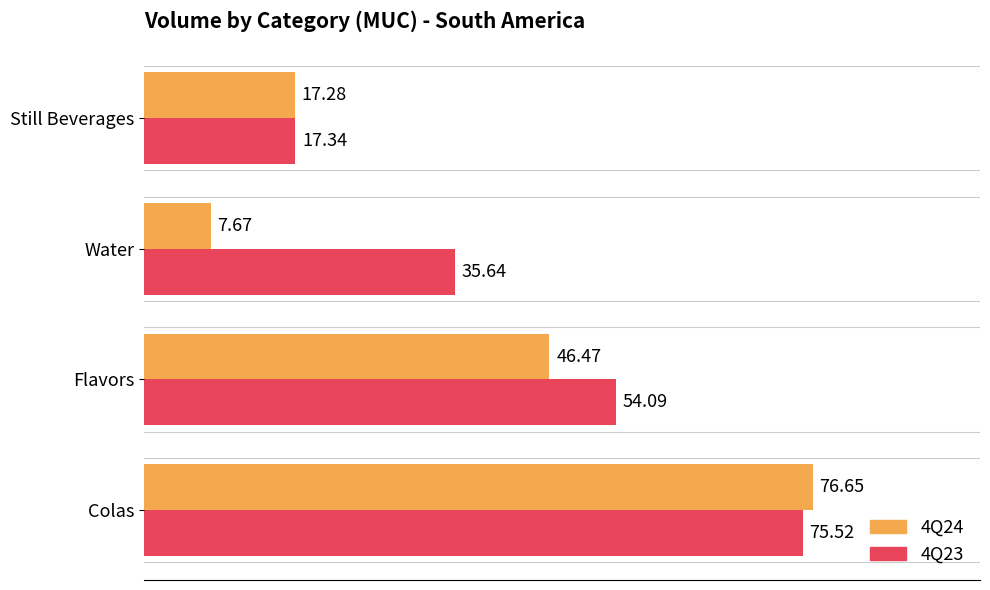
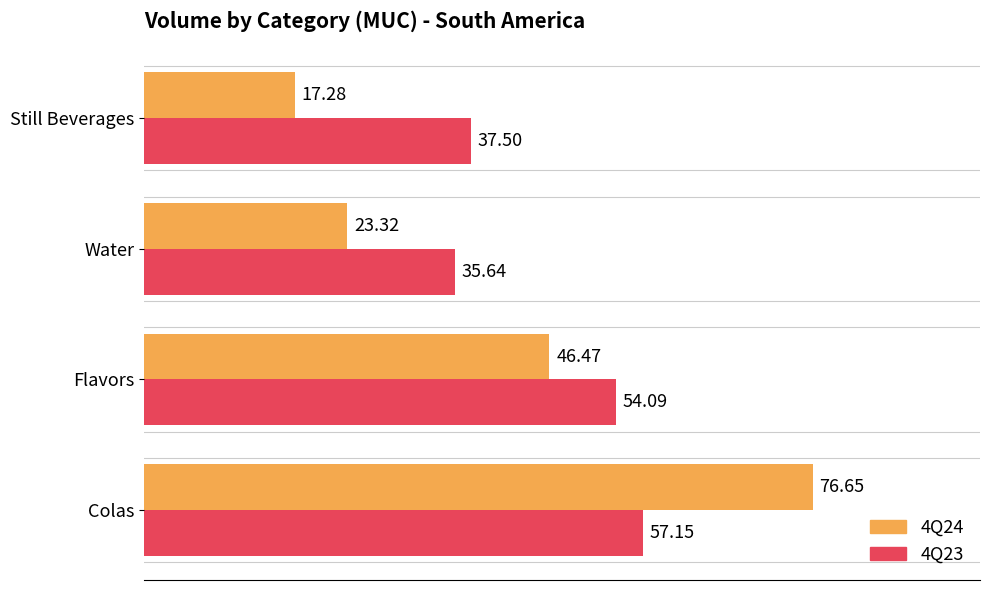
  {
    "4Q24": {
      "Still Beverages": 17.28,
-     "Water": 7.67,
+     "Water": 23.32,
      "Flavors": 46.47,
      "Colas": 76.65
    },
    "4Q23": {
-     "Still Beverages": 17.34,
+     "Still Beverages": 37.50,
      "Water": 35.64,
      "Flavors": 54.09,
-     "Colas": 75.52
+     "Colas": 57.15
    }
  }
